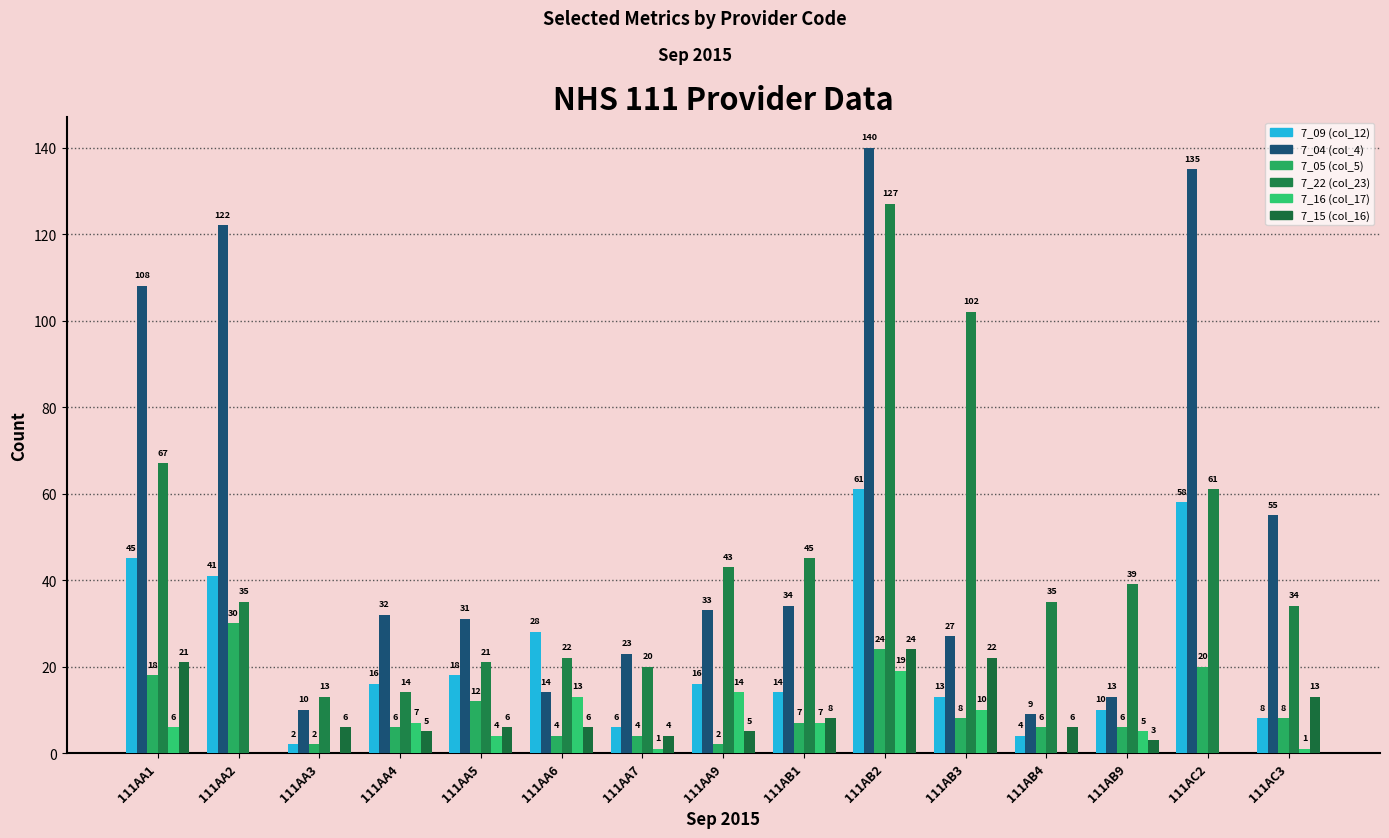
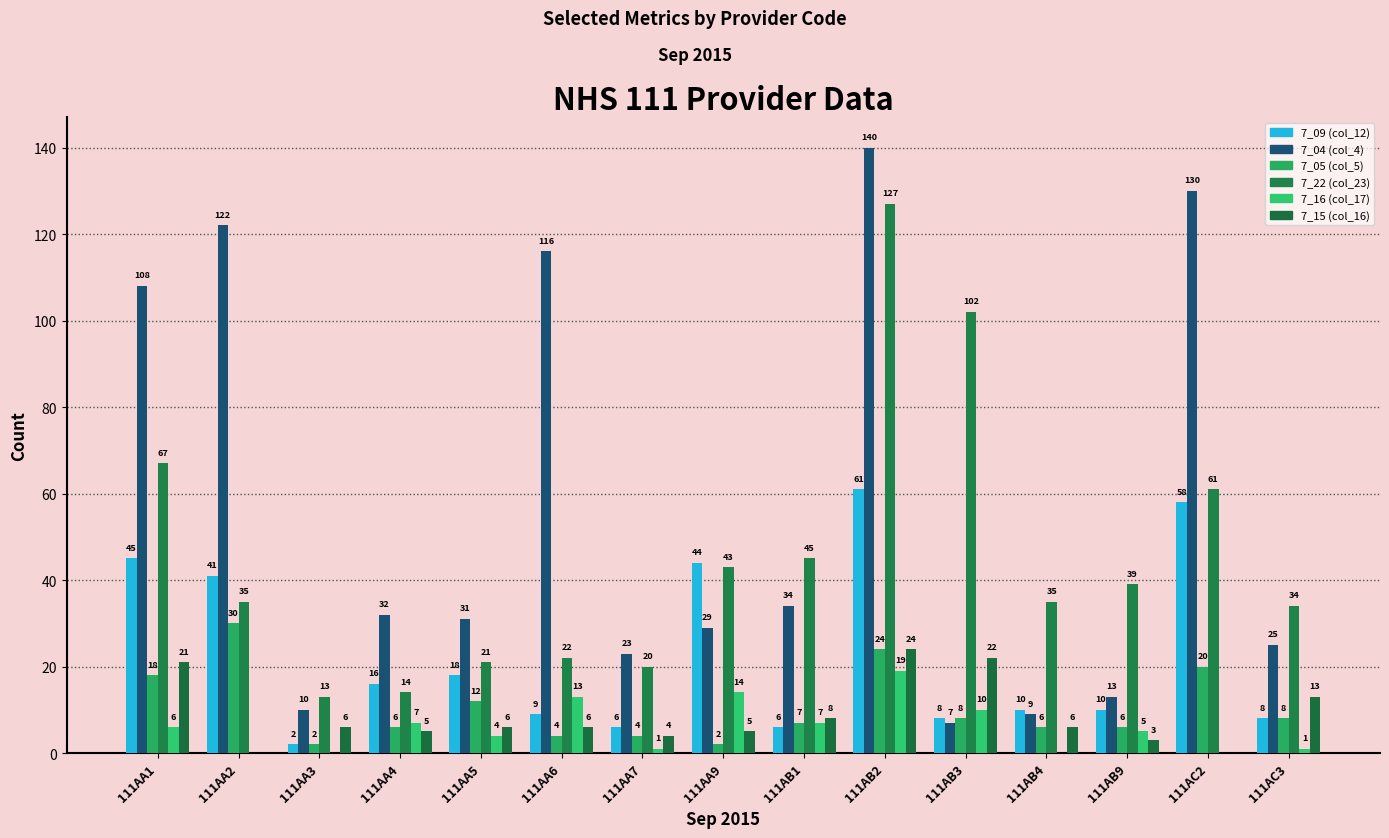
  {
    "7_09 (col_12)": {
      "111AA1": 45,
      "111AA2": 41,
      "111AA3": 2,
      "111AA4": 16,
      "111AA5": 18,
-     "111AA6": 28,
+     "111AA6": 9,
      "111AA7": 6,
-     "111AA9": 16,
-     "111AB1": 14,
+     "111AA9": 44,
+     "111AB1": 6,
      "111AB2": 61,
-     "111AB3": 13,
-     "111AB4": 4,
+     "111AB3": 8,
+     "111AB4": 10,
      "111AB9": 10,
      "111AC2": 58,
      "111AC3": 8
    },
    "7_04 (col_4)": {
      "111AA1": 108,
      "111AA2": 122,
      "111AA3": 10,
      "111AA4": 32,
      "111AA5": 31,
-     "111AA6": 14,
+     "111AA6": 116,
      "111AA7": 23,
-     "111AA9": 33,
+     "111AA9": 29,
      "111AB1": 34,
      "111AB2": 140,
-     "111AB3": 27,
+     "111AB3": 7,
      "111AB4": 9,
      "111AB9": 13,
-     "111AC2": 135,
-     "111AC3": 55
+     "111AC2": 130,
+     "111AC3": 25
    }
  }
